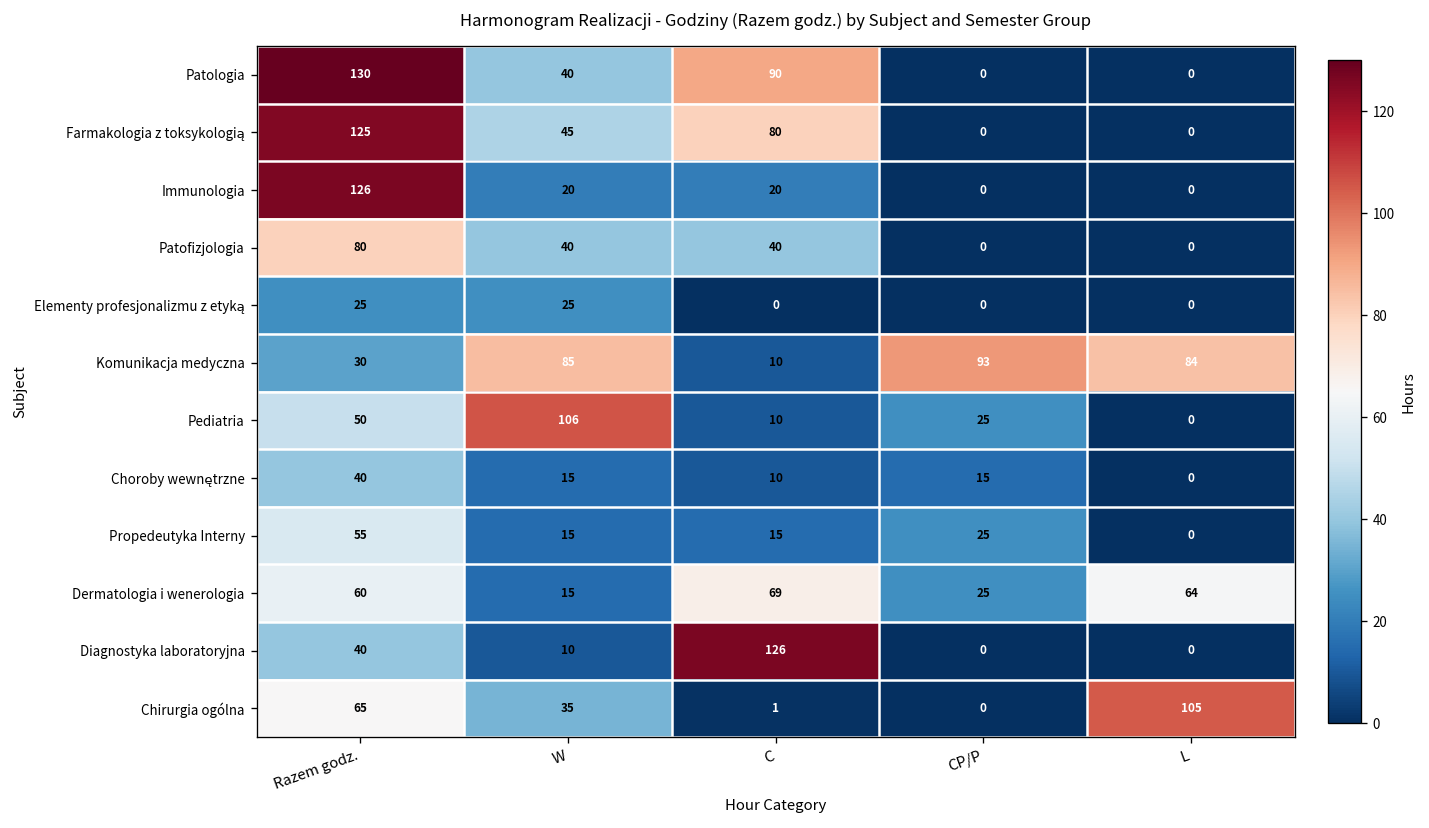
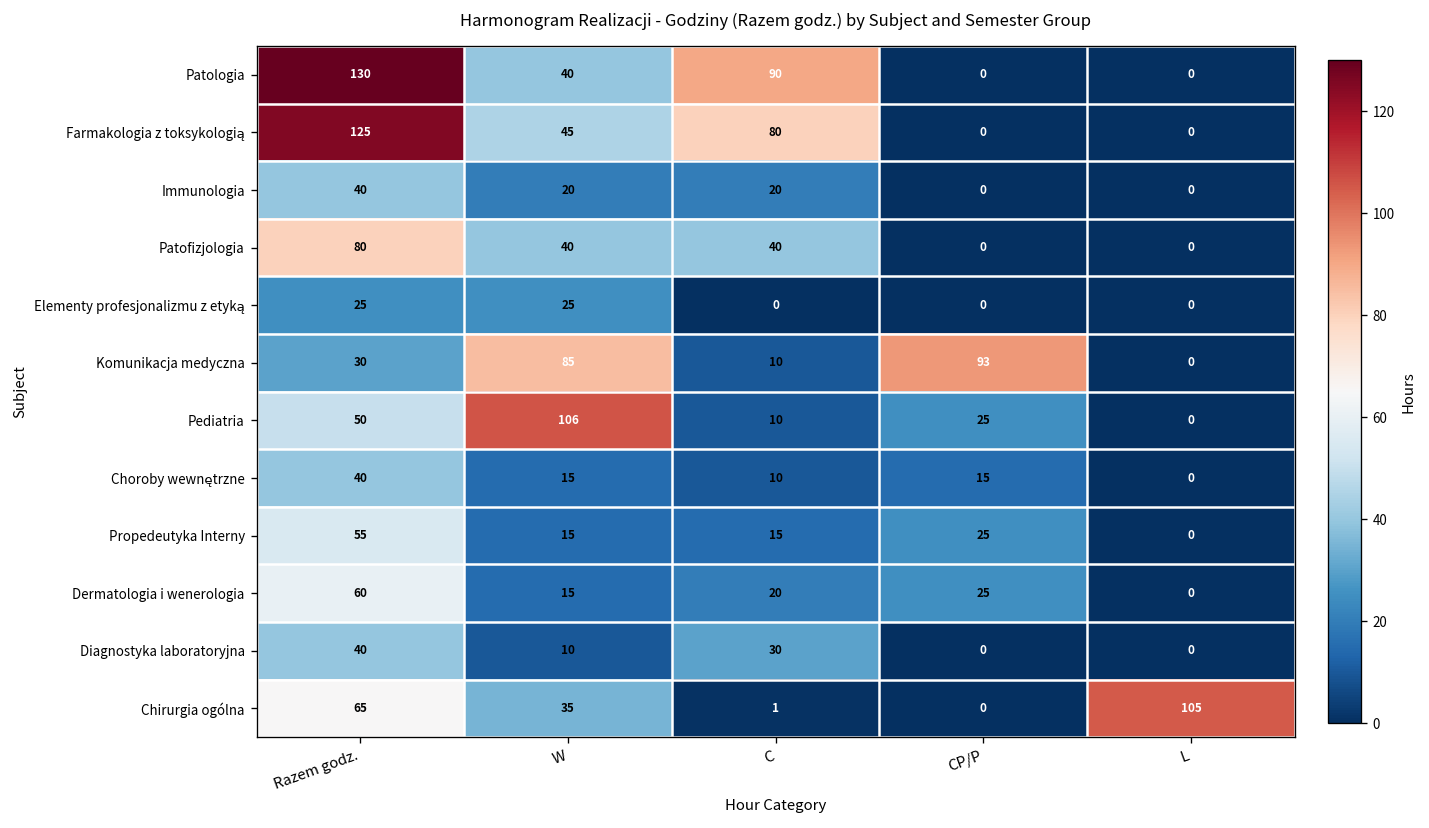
  {
    "Patologia": {
      "Razem godz.": 130,
      "W": 40,
      "C": 90,
      "CP/P": 0,
      "L": 0
    },
    "Farmakologia z toksykologią": {
      "Razem godz.": 125,
      "W": 45,
      "C": 80,
      "CP/P": 0,
      "L": 0
    },
    "Immunologia": {
-     "Razem godz.": 126,
+     "Razem godz.": 40,
      "W": 20,
      "C": 20,
      "CP/P": 0,
      "L": 0
    },
    "Patofizjologia": {
      "Razem godz.": 80,
      "W": 40,
      "C": 40,
      "CP/P": 0,
      "L": 0
    },
    "Elementy profesjonalizmu z etyką": {
      "Razem godz.": 25,
      "W": 25,
      "C": 0,
      "CP/P": 0,
      "L": 0
    },
    "Komunikacja medyczna": {
      "Razem godz.": 30,
      "W": 85,
      "C": 10,
      "CP/P": 93,
-     "L": 84
+     "L": 0
    },
    "Pediatria": {
      "Razem godz.": 50,
      "W": 106,
      "C": 10,
      "CP/P": 25,
      "L": 0
    },
    "Choroby wewnętrzne": {
      "Razem godz.": 40,
      "W": 15,
      "C": 10,
      "CP/P": 15,
      "L": 0
    },
    "Propedeutyka Interny": {
      "Razem godz.": 55,
      "W": 15,
      "C": 15,
      "CP/P": 25,
      "L": 0
    },
    "Dermatologia i wenerologia": {
      "Razem godz.": 60,
      "W": 15,
-     "C": 69,
+     "C": 20,
      "CP/P": 25,
-     "L": 64
+     "L": 0
    },
    "Diagnostyka laboratoryjna": {
      "Razem godz.": 40,
      "W": 10,
-     "C": 126,
+     "C": 30,
      "CP/P": 0,
      "L": 0
    },
    "Chirurgia ogólna": {
      "Razem godz.": 65,
      "W": 35,
      "C": 1,
      "CP/P": 0,
      "L": 105
    }
  }
